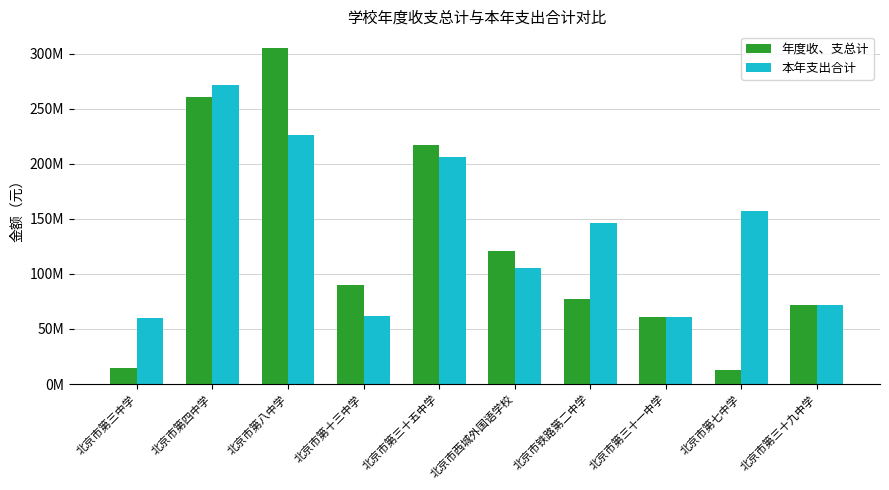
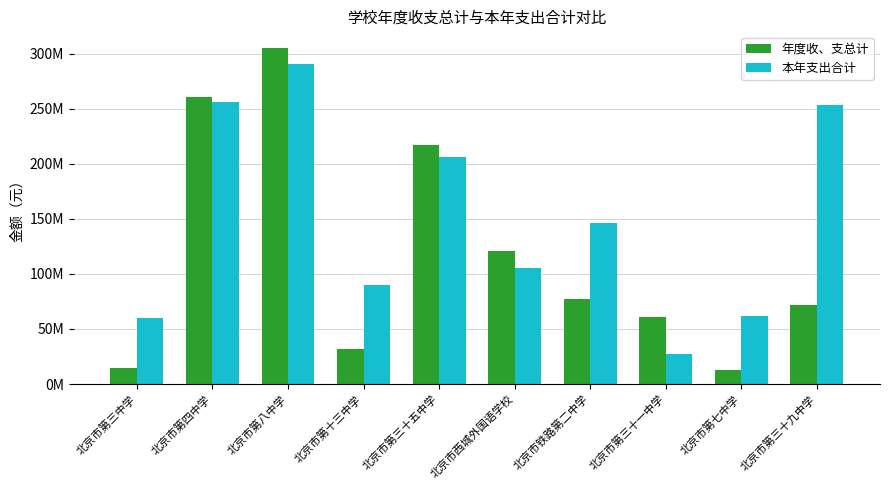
  {
    "年度收、支总计": {
      "北京市第三中学": 15000000,
      "北京市第四中学": 260000000,
      "北京市第八中学": 305000000,
-     "北京市第十三中学": 90000000,
+     "北京市第十三中学": 32000000,
      "北京市第三十五中学": 217000000,
      "北京市西城外国语学校": 120000000,
      "北京市铁路第二中学": 78000000,
      "北京市第三十一中学": 61000000,
      "北京市第七中学": 12000000,
      "北京市第三十九中学": 71000000
    },
    "本年支出合计": {
      "北京市第三中学": 60000000,
-     "北京市第四中学": 271000000,
-     "北京市第八中学": 226000000,
-     "北京市第十三中学": 62000000,
+     "北京市第四中学": 256000000,
+     "北京市第八中学": 291000000,
+     "北京市第十三中学": 90000000,
      "北京市第三十五中学": 206000000,
      "北京市西城外国语学校": 106000000,
      "北京市铁路第二中学": 146000000,
-     "北京市第三十一中学": 61000000,
-     "北京市第七中学": 158000000,
-     "北京市第三十九中学": 71000000
+     "北京市第三十一中学": 28000000,
+     "北京市第七中学": 62000000,
+     "北京市第三十九中学": 253000000
    }
  }
